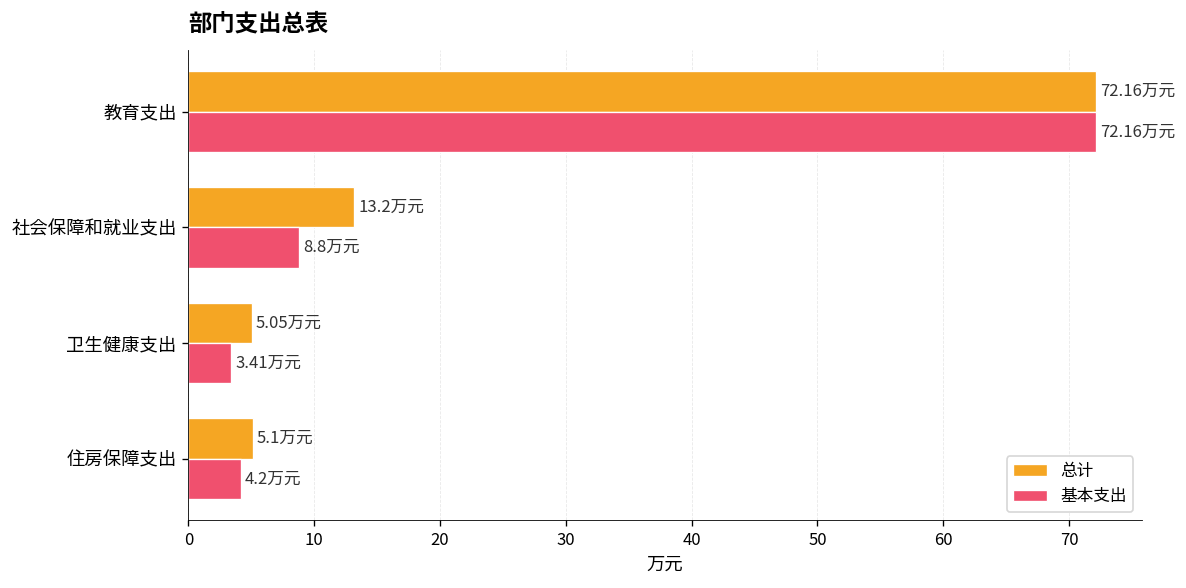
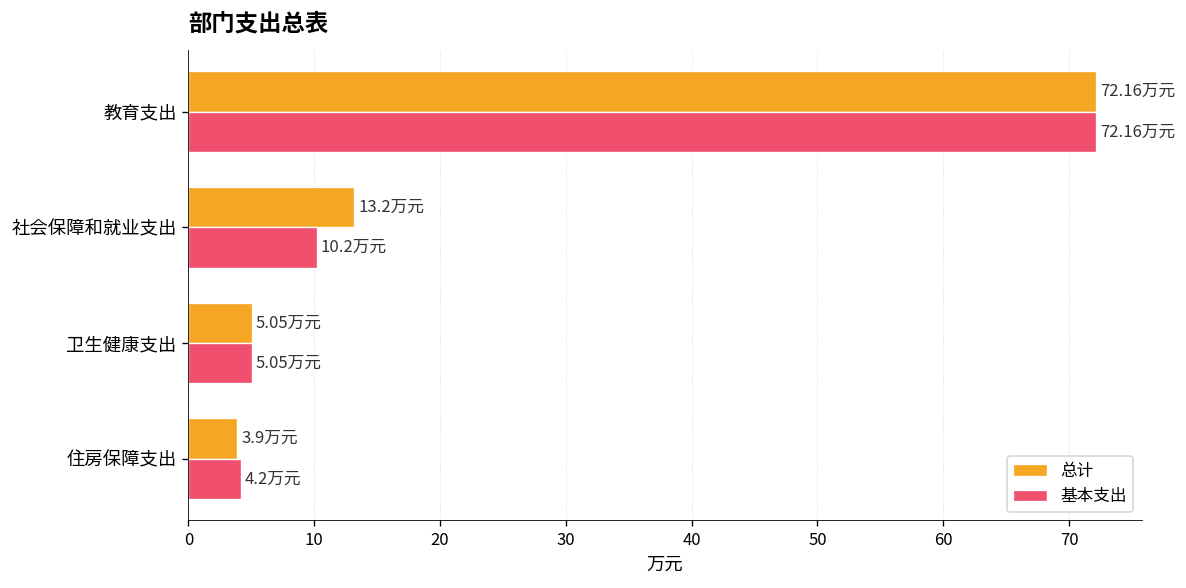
  {
    "总计": {
      "教育支出": 72.16,
      "社会保障和就业支出": 13.2,
      "卫生健康支出": 5.05,
-     "住房保障支出": 5.1
+     "住房保障支出": 3.9
    },
    "基本支出": {
      "教育支出": 72.16,
-     "社会保障和就业支出": 8.8,
-     "卫生健康支出": 3.41,
+     "社会保障和就业支出": 10.2,
+     "卫生健康支出": 5.05,
      "住房保障支出": 4.2
    }
  }
